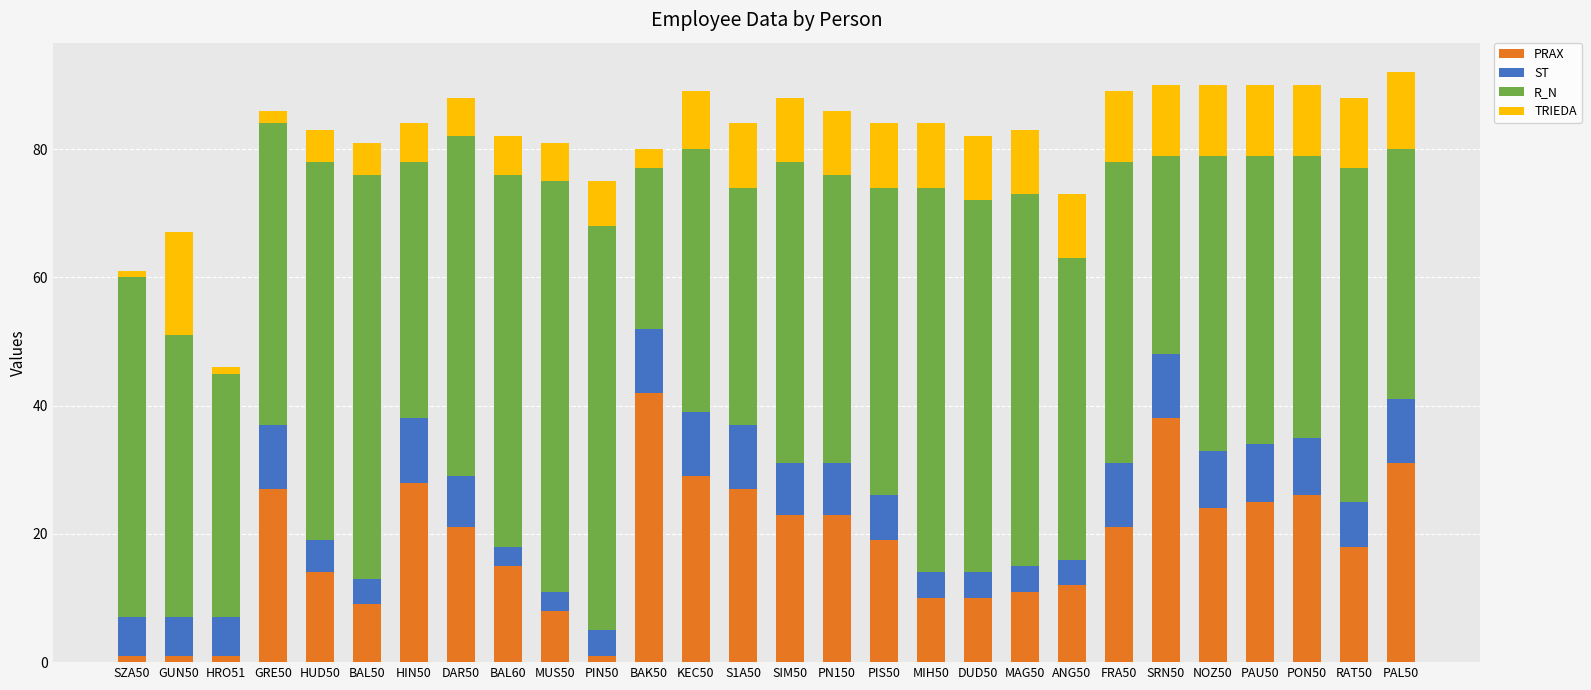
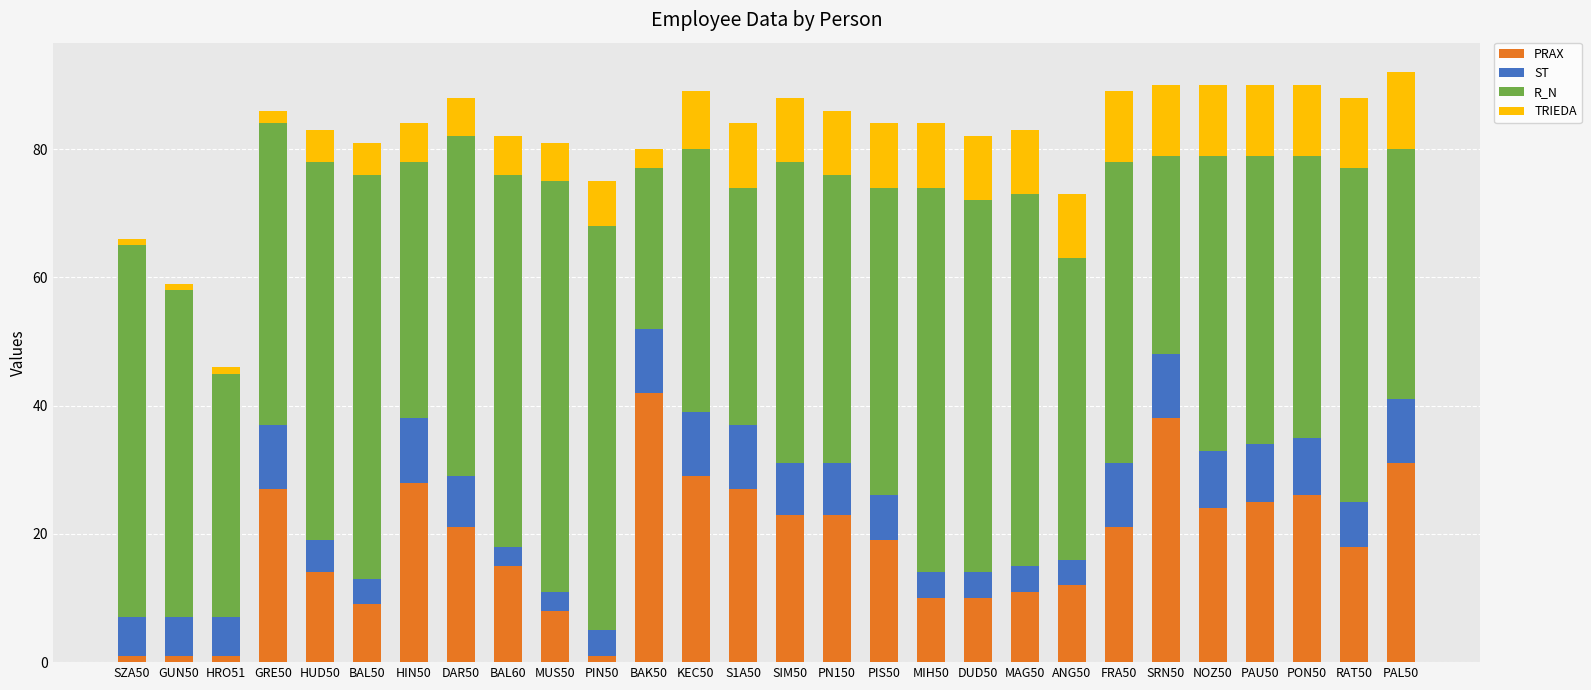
  {
    "PRAX": {
      "SZA50": 1,
      "GUN50": 1,
      "HRO51": 1,
      "GRE50": 27,
      "HUD50": 14,
      "BAL50": 9,
      "HIN50": 28,
      "DAR50": 21,
      "BAL60": 15,
      "MUS50": 8,
      "PIN50": 1,
      "BAK50": 42,
      "KEC50": 29,
      "S1A50": 27,
      "SIM50": 23,
      "PN150": 23,
      "PIS50": 19,
      "MIH50": 10,
      "DUD50": 10,
      "MAG50": 11,
      "ANG50": 12,
      "FRA50": 21,
      "SRN50": 38,
      "NOZ50": 24,
      "PAU50": 25,
      "PON50": 26,
      "RAT50": 18,
      "PAL50": 31
    },
    "ST": {
      "SZA50": 6,
      "GUN50": 6,
      "HRO51": 6,
      "GRE50": 10,
      "HUD50": 5,
      "BAL50": 4,
      "HIN50": 10,
      "DAR50": 8,
      "BAL60": 3,
      "MUS50": 3,
      "PIN50": 4,
      "BAK50": 10,
      "KEC50": 10,
      "S1A50": 10,
      "SIM50": 8,
      "PN150": 8,
      "PIS50": 7,
      "MIH50": 4,
      "DUD50": 4,
      "MAG50": 4,
      "ANG50": 4,
      "FRA50": 10,
      "SRN50": 10,
      "NOZ50": 9,
      "PAU50": 9,
      "PON50": 9,
      "RAT50": 7,
      "PAL50": 10
    },
    "R_N": {
-     "SZA50": 53,
-     "GUN50": 44,
+     "SZA50": 58,
+     "GUN50": 51,
      "HRO51": 38,
      "GRE50": 47,
      "HUD50": 59,
      "BAL50": 63,
      "HIN50": 40,
      "DAR50": 53,
      "BAL60": 58,
      "MUS50": 64,
      "PIN50": 63,
      "BAK50": 25,
      "KEC50": 41,
      "S1A50": 37,
      "SIM50": 47,
      "PN150": 45,
      "PIS50": 48,
      "MIH50": 60,
      "DUD50": 58,
      "MAG50": 58,
      "ANG50": 47,
      "FRA50": 47,
      "SRN50": 31,
      "NOZ50": 46,
      "PAU50": 45,
      "PON50": 44,
      "RAT50": 52,
      "PAL50": 39
    },
    "TRIEDA": {
      "SZA50": 1,
-     "GUN50": 16,
+     "GUN50": 1,
      "HRO51": 1,
      "GRE50": 2,
      "HUD50": 5,
      "BAL50": 5,
      "HIN50": 6,
      "DAR50": 6,
      "BAL60": 6,
      "MUS50": 6,
      "PIN50": 7,
      "BAK50": 3,
      "KEC50": 9,
      "S1A50": 10,
      "SIM50": 10,
      "PN150": 10,
      "PIS50": 10,
      "MIH50": 10,
      "DUD50": 10,
      "MAG50": 10,
      "ANG50": 10,
      "FRA50": 11,
      "SRN50": 11,
      "NOZ50": 11,
      "PAU50": 11,
      "PON50": 11,
      "RAT50": 11,
      "PAL50": 12
    }
  }
